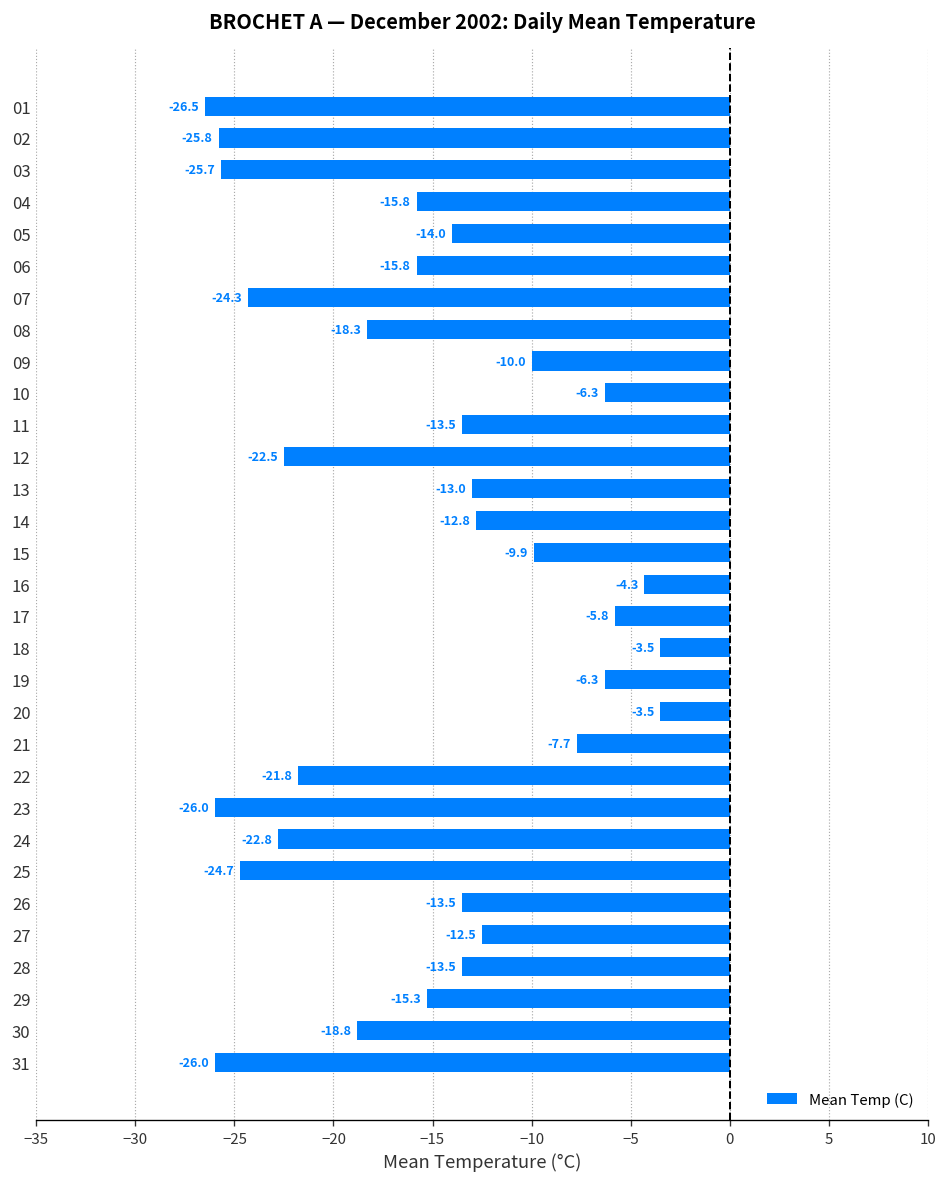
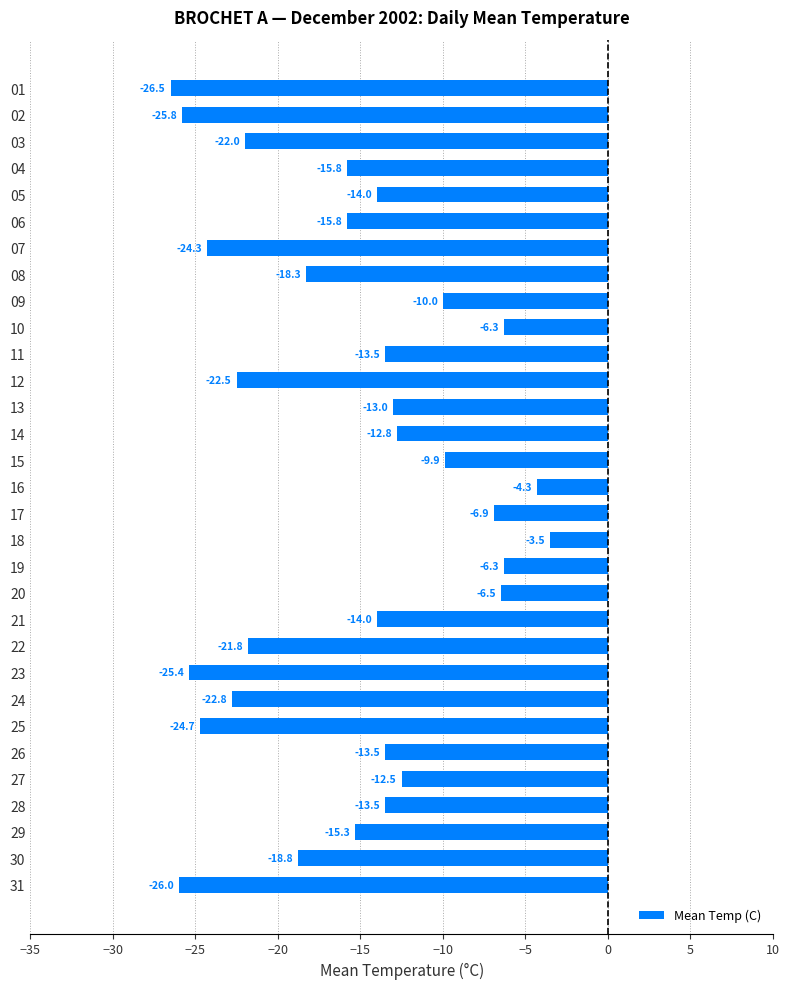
  {
    "01": -26.5,
    "02": -25.8,
-   "03": -25.7,
+   "03": -22.0,
    "04": -15.8,
    "05": -14.0,
    "06": -15.8,
    "07": -24.3,
    "08": -18.3,
    "09": -10.0,
    "10": -6.3,
    "11": -13.5,
    "12": -22.5,
    "13": -13.0,
    "14": -12.8,
    "15": -9.9,
    "16": -4.3,
-   "17": -5.8,
+   "17": -6.9,
    "18": -3.5,
    "19": -6.3,
-   "20": -3.5,
-   "21": -7.7,
+   "20": -6.5,
+   "21": -14.0,
    "22": -21.8,
-   "23": -26.0,
+   "23": -25.4,
    "24": -22.8,
    "25": -24.7,
    "26": -13.5,
    "27": -12.5,
    "28": -13.5,
    "29": -15.3,
    "30": -18.8,
    "31": -26.0
  }
